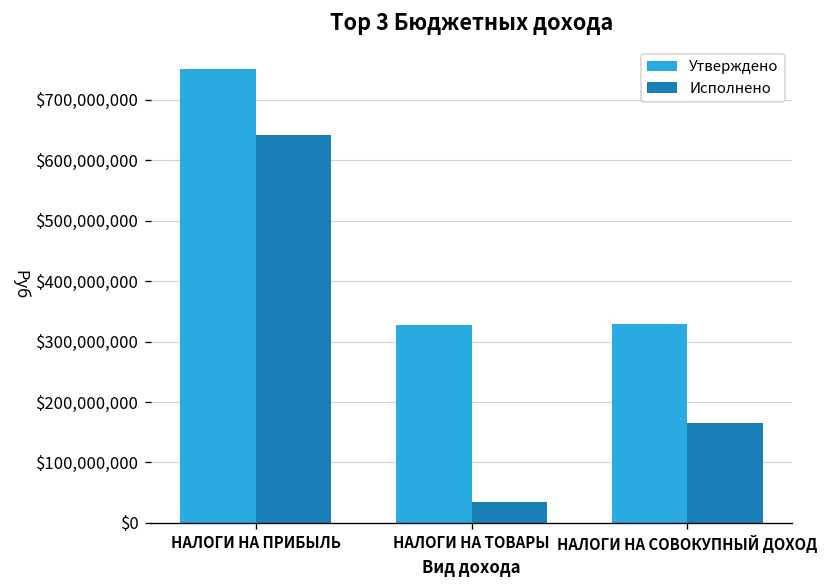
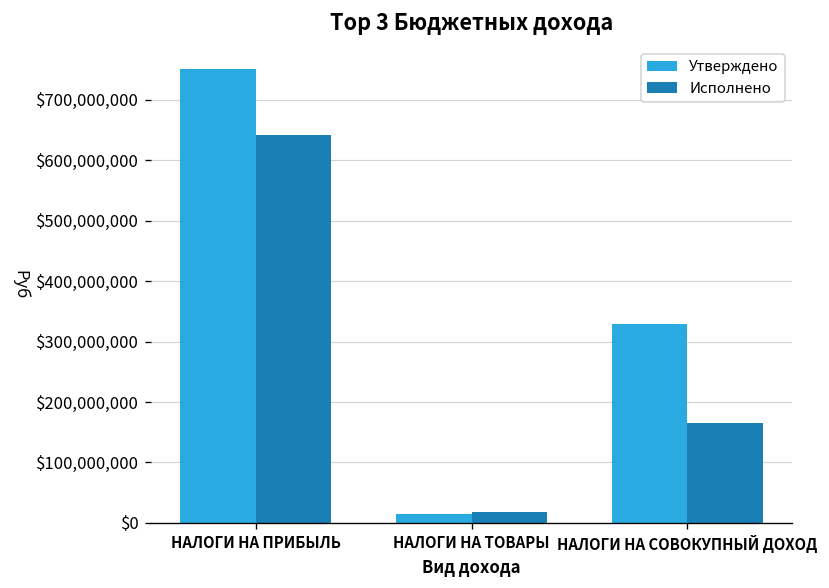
  {
    "Утверждено": {
      "НАЛОГИ НА ПРИБЫЛЬ": "$750,000,000",
-     "НАЛОГИ НА ТОВАРЫ": "$330,000,000",
+     "НАЛОГИ НА ТОВАРЫ": "$20,000,000",
      "НАЛОГИ НА СОВОКУПНЫЙ ДОХОД": "$330,000,000"
    },
    "Исполнено": {
      "НАЛОГИ НА ПРИБЫЛЬ": "$640,000,000",
-     "НАЛОГИ НА ТОВАРЫ": "$30,000,000",
+     "НАЛОГИ НА ТОВАРЫ": "$20,000,000",
      "НАЛОГИ НА СОВОКУПНЫЙ ДОХОД": "$170,000,000"
    }
  }
